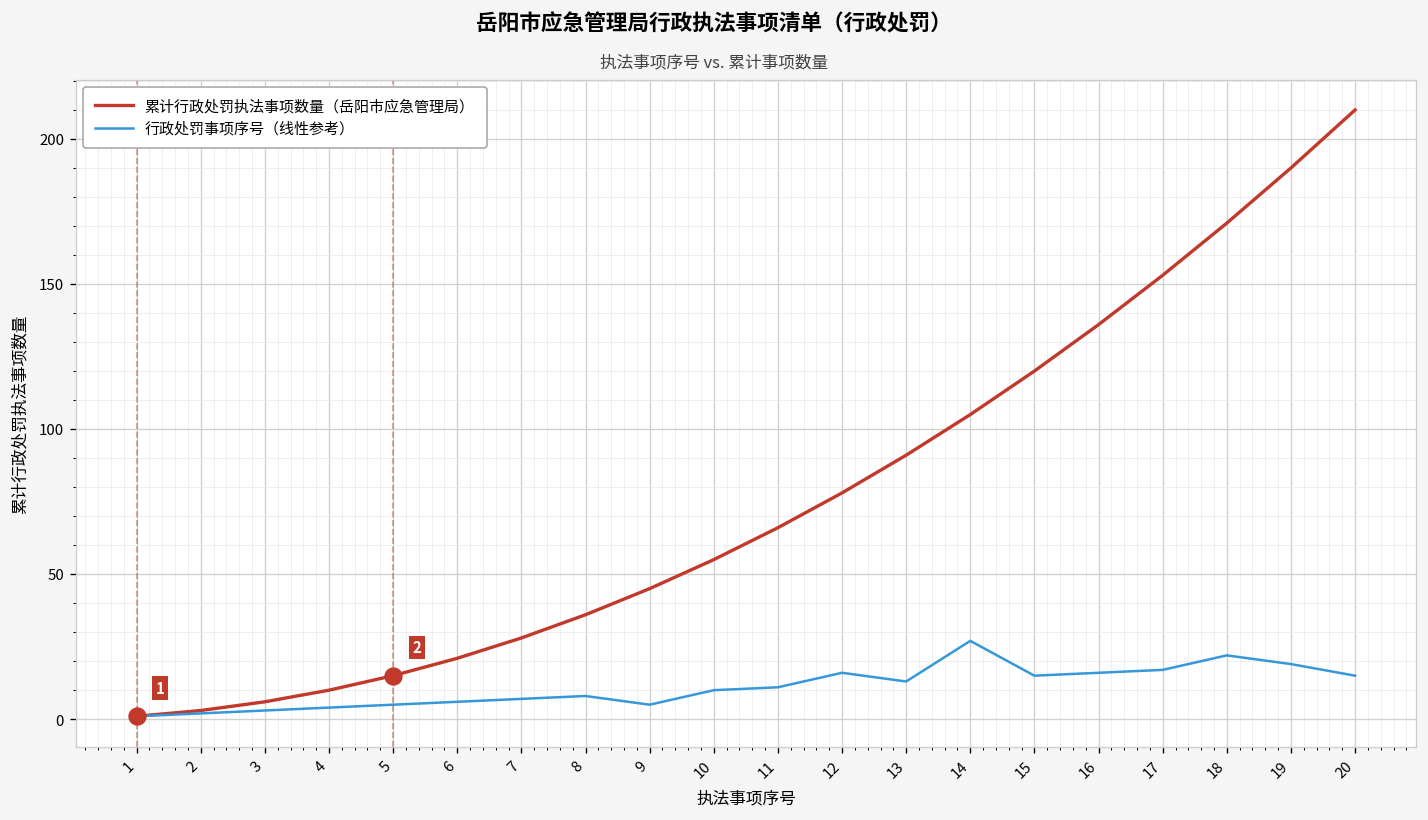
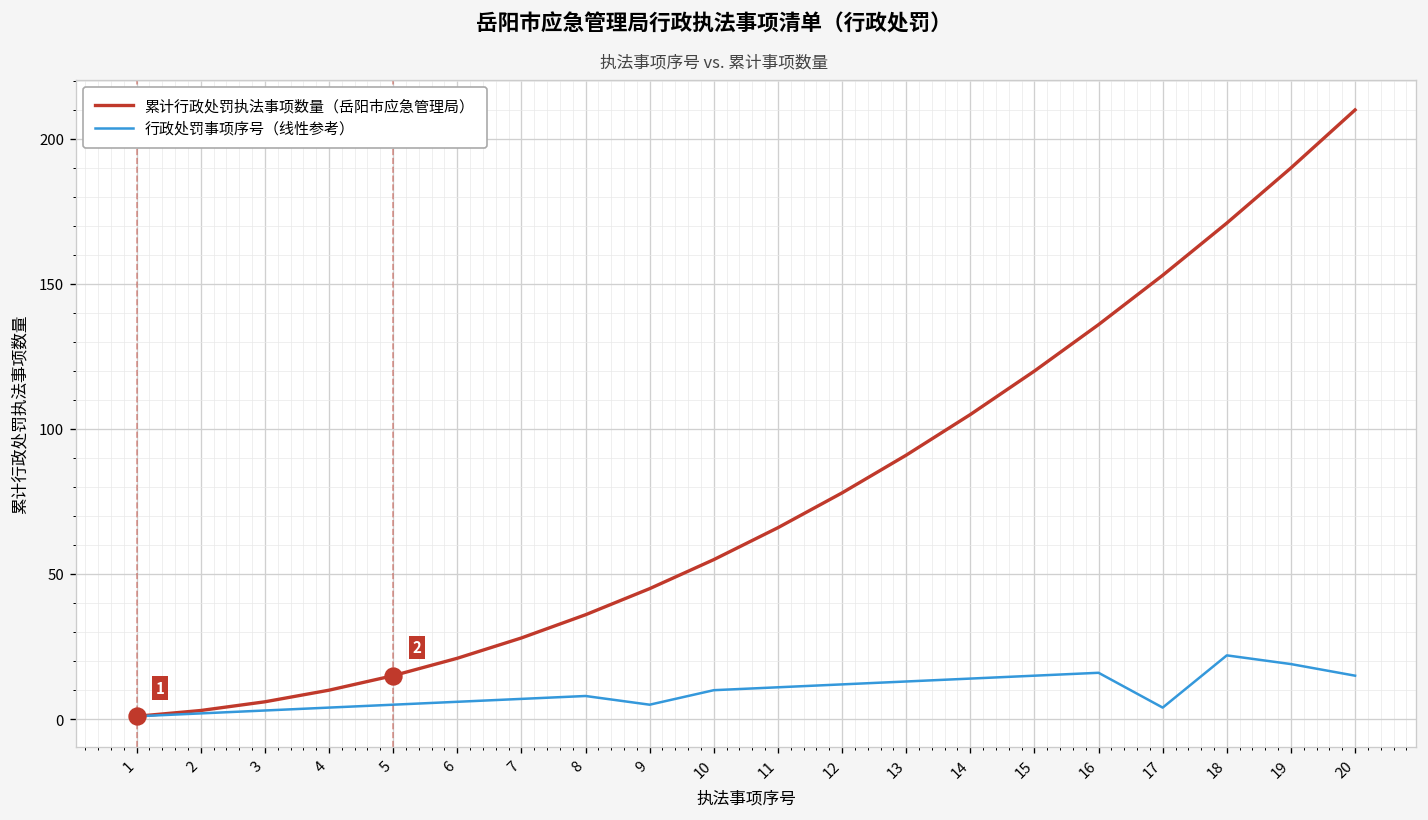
  {
    "行政处罚事项序号（线性参考）": {
      "3": 3,
      "4": 4,
      "5": 5,
      "6": 6,
      "7": 7,
      "8": 8,
      "9": 5,
      "10": 10,
      "11": 11,
-     "12": 16,
+     "12": 12,
      "13": 13,
-     "14": 27,
+     "14": 14,
      "15": 15,
      "16": 16,
-     "17": 17,
+     "17": 4,
      "18": 22,
      "19": 19,
      "20": 15
    }
  }
